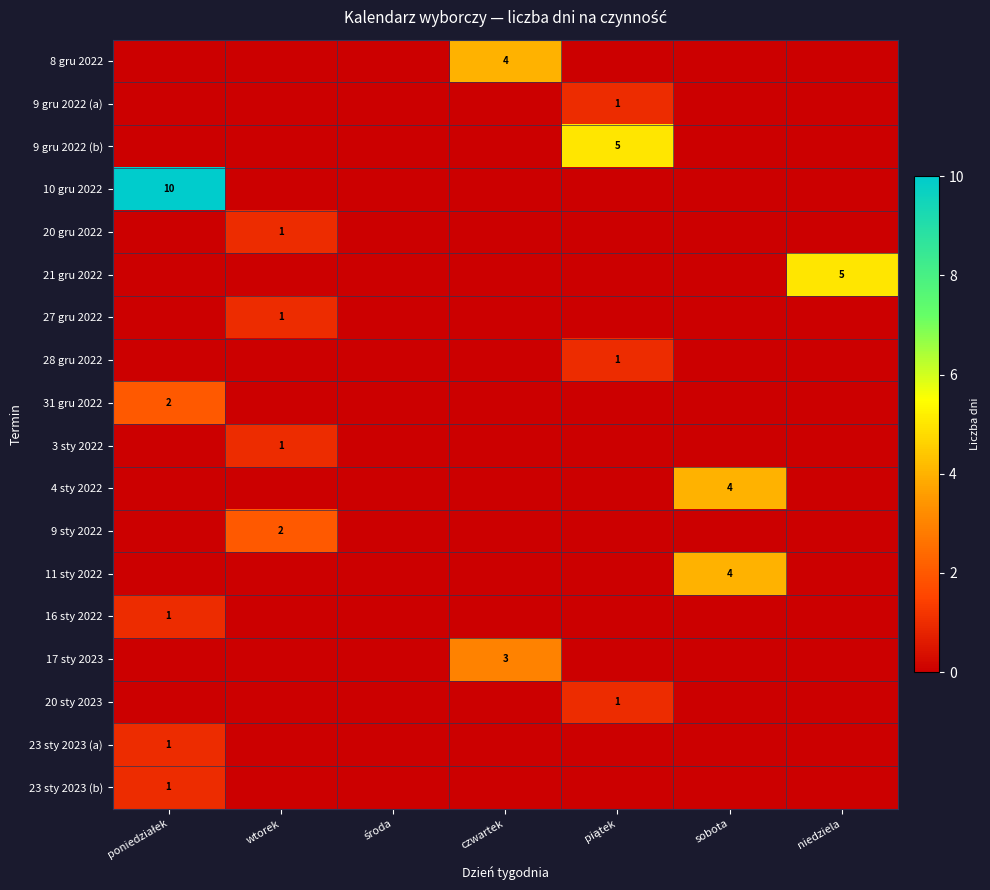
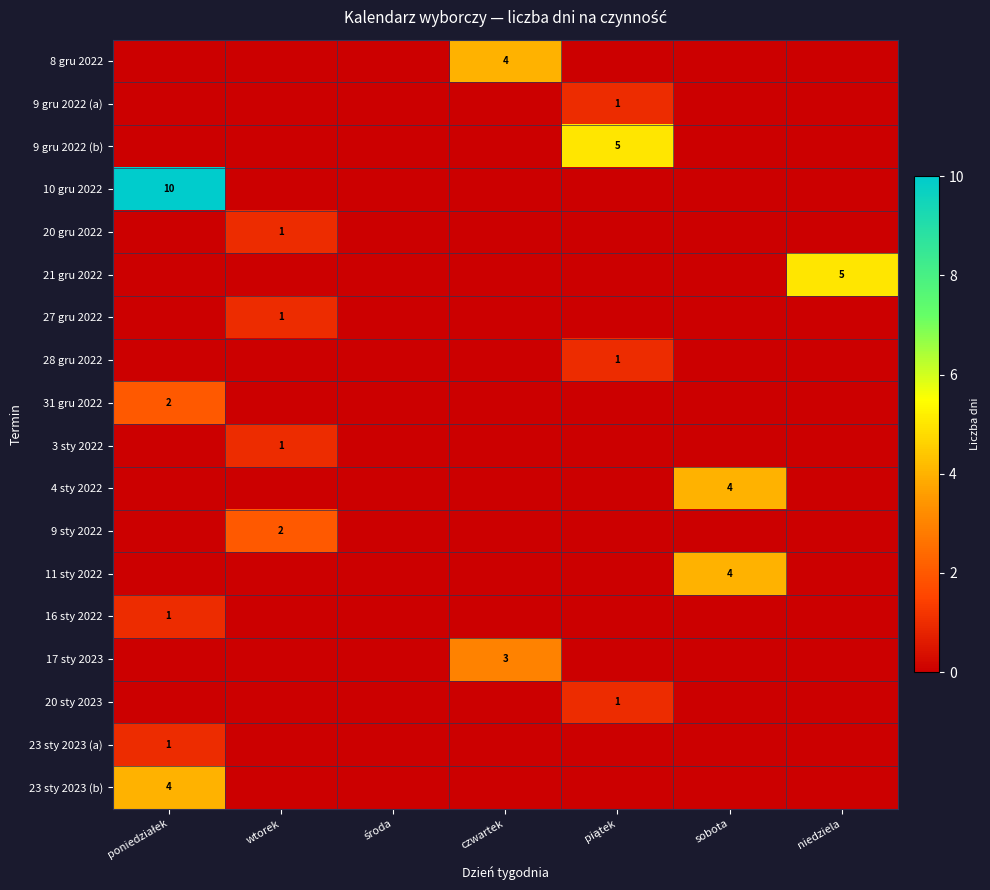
  {
    "8 gru 2022": {
      "czwartek": 4
    },
    "9 gru 2022 (a)": {
      "piątek": 1
    },
    "9 gru 2022 (b)": {
      "piątek": 5
    },
    "10 gru 2022": {
      "poniedziałek": 10
    },
    "20 gru 2022": {
      "wtorek": 1
    },
    "21 gru 2022": {
      "niedziela": 5
    },
    "27 gru 2022": {
      "wtorek": 1
    },
    "28 gru 2022": {
      "piątek": 1
    },
    "31 gru 2022": {
      "poniedziałek": 2
    },
    "3 sty 2022": {
      "wtorek": 1
    },
    "4 sty 2022": {
      "sobota": 4
    },
    "9 sty 2022": {
      "wtorek": 2
    },
    "11 sty 2022": {
      "sobota": 4
    },
    "16 sty 2022": {
      "poniedziałek": 1
    },
    "17 sty 2023": {
      "czwartek": 3
    },
    "20 sty 2023": {
      "piątek": 1
    },
    "23 sty 2023 (a)": {
      "poniedziałek": 1
    },
    "23 sty 2023 (b)": {
-     "poniedziałek": 1
+     "poniedziałek": 4
    }
  }
